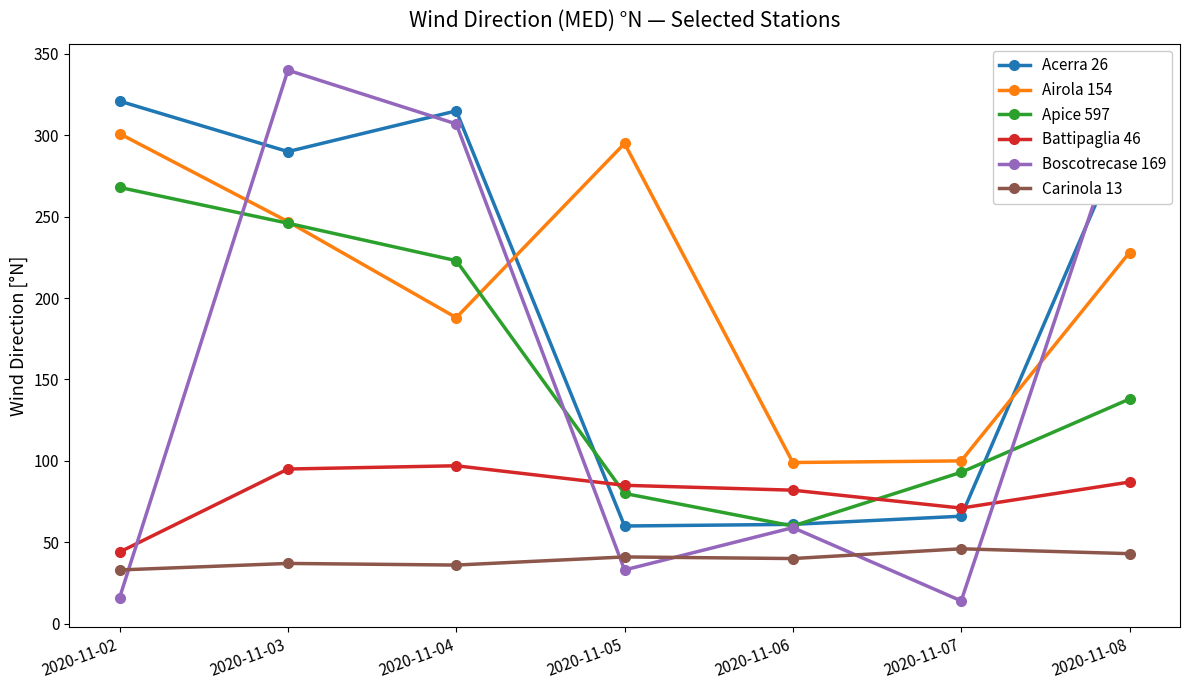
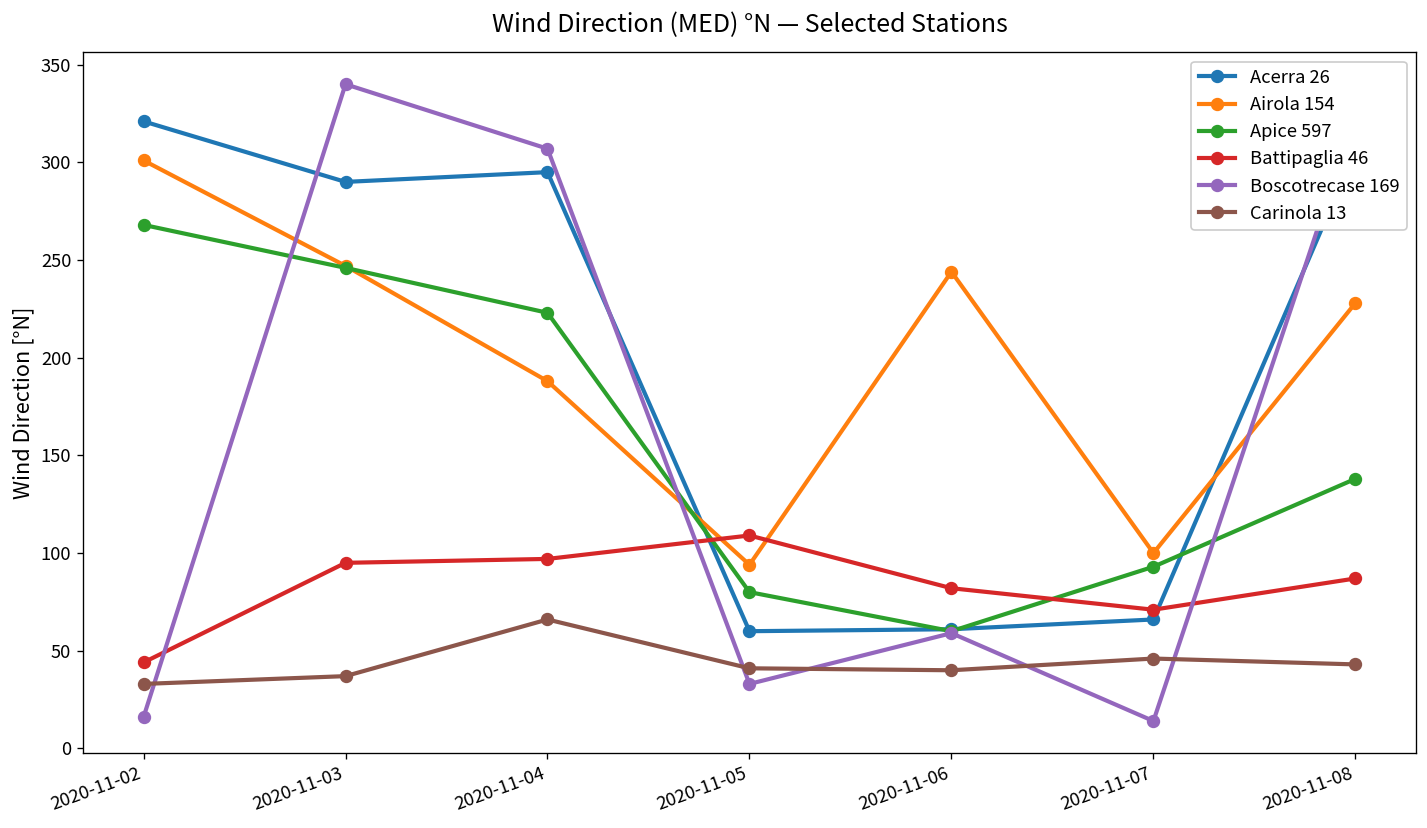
  {
    "Acerra 26": {
      "2020-11-02": 321,
      "2020-11-03": 290,
-     "2020-11-04": 315,
+     "2020-11-04": 295,
      "2020-11-05": 60,
      "2020-11-07": 66
    },
    "Airola 154": {
      "2020-11-02": 301,
      "2020-11-04": 188,
-     "2020-11-05": 295,
-     "2020-11-06": 99,
+     "2020-11-05": 94,
+     "2020-11-06": 244,
      "2020-11-07": 100,
      "2020-11-08": 228
    },
    "Apice 597": {
      "2020-11-02": 268,
      "2020-11-04": 223,
      "2020-11-05": 80,
      "2020-11-07": 93,
      "2020-11-08": 138
    },
    "Battipaglia 46": {
      "2020-11-02": 44,
      "2020-11-03": 95,
      "2020-11-04": 97,
-     "2020-11-05": 85,
+     "2020-11-05": 109,
      "2020-11-06": 82,
      "2020-11-07": 71,
      "2020-11-08": 87
    },
    "Boscotrecase 169": {
      "2020-11-02": 16,
      "2020-11-03": 340,
      "2020-11-04": 307,
      "2020-11-05": 33,
      "2020-11-07": 14
    },
    "Carinola 13": {
      "2020-11-02": 33,
      "2020-11-03": 37,
-     "2020-11-04": 36,
+     "2020-11-04": 66,
      "2020-11-05": 41,
      "2020-11-06": 40,
      "2020-11-07": 46,
      "2020-11-08": 43
    }
  }
